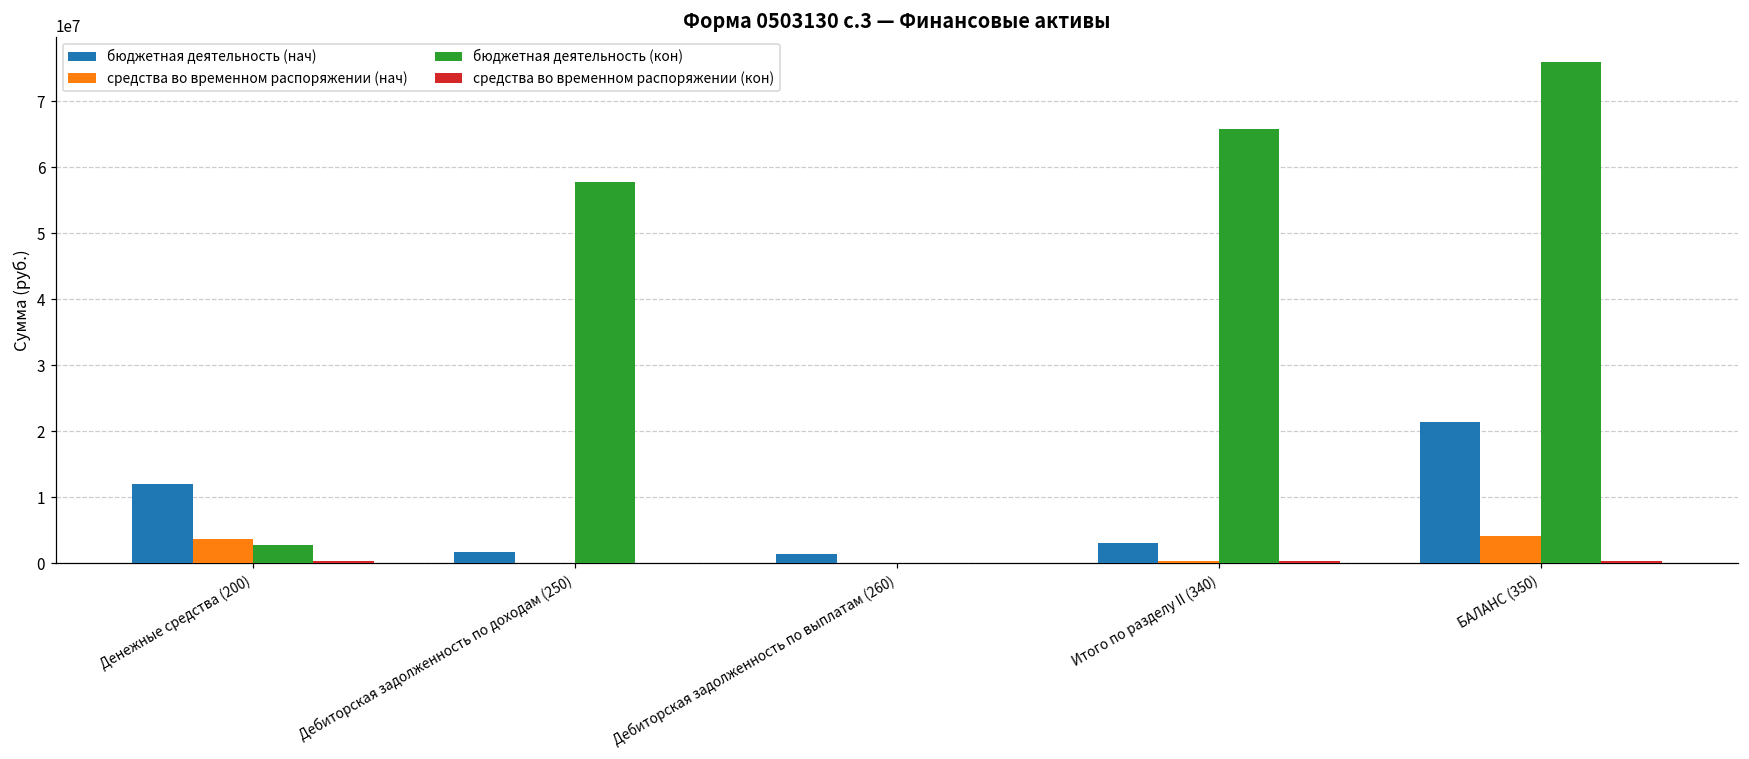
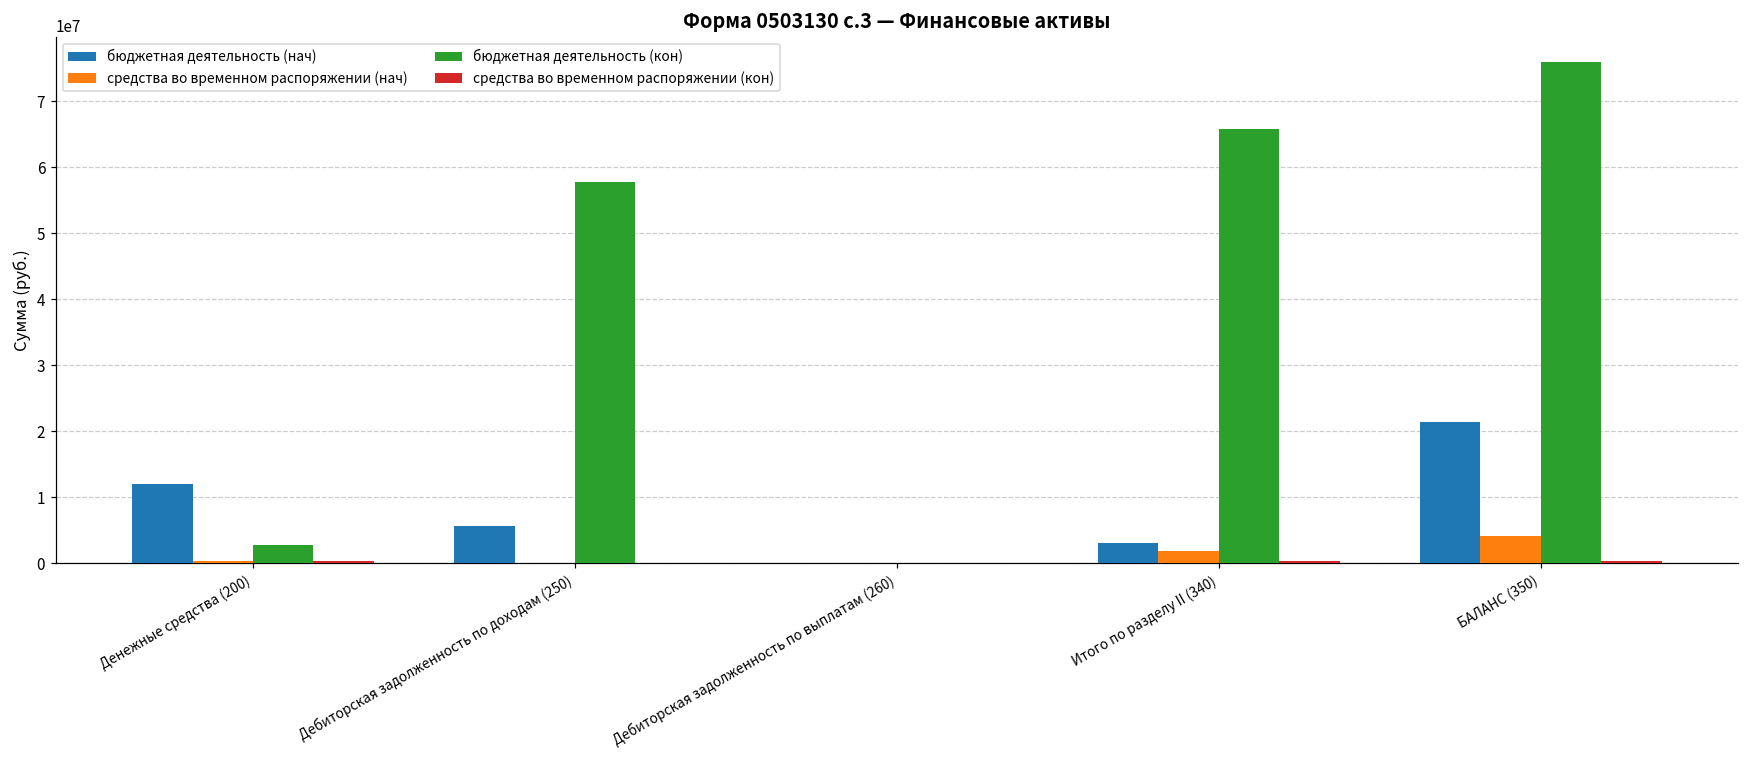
  {
    "бюджетная деятельность (нач)": {
      "Денежные средства (200)": 12000000,
-     "Дебиторская задолженность по доходам (250)": 2000000,
-     "Дебиторская задолженность по выплатам (260)": 1000000,
+     "Дебиторская задолженность по доходам (250)": 6000000,
+     "Дебиторская задолженность по выплатам (260)": 0,
      "Итого по разделу II (340)": 3000000,
      "БАЛАНС (350)": 21000000
    },
    "средства во временном распоряжении (нач)": {
-     "Денежные средства (200)": 4000000,
+     "Денежные средства (200)": 0,
      "Дебиторская задолженность по доходам (250)": 0,
      "Дебиторская задолженность по выплатам (260)": 0,
-     "Итого по разделу II (340)": 0,
+     "Итого по разделу II (340)": 2000000,
      "БАЛАНС (350)": 4000000
    },
    "бюджетная деятельность (кон)": {
      "Денежные средства (200)": 3000000,
      "Дебиторская задолженность по доходам (250)": 58000000,
      "Итого по разделу II (340)": 66000000,
      "БАЛАНС (350)": 76000000
    },
    "средства во временном распоряжении (кон)": {
      "Денежные средства (200)": 0,
      "Дебиторская задолженность по доходам (250)": 0,
      "Дебиторская задолженность по выплатам (260)": 0,
      "Итого по разделу II (340)": 0,
      "БАЛАНС (350)": 0
    }
  }
